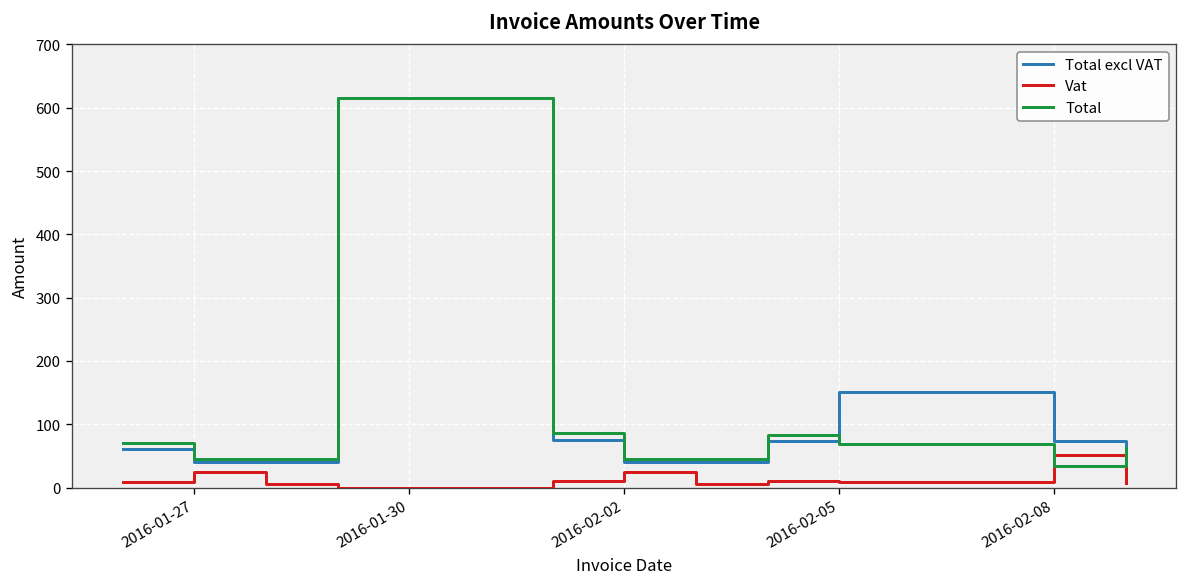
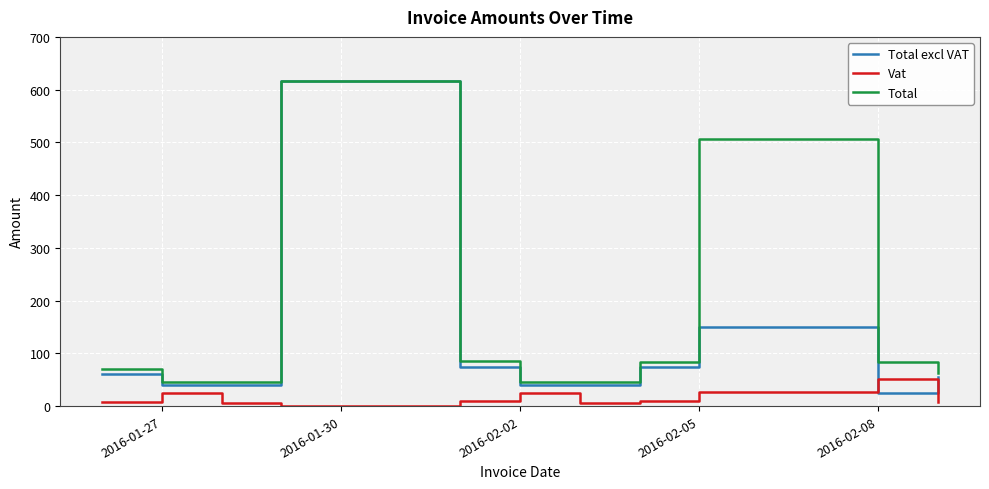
  {
    "Total excl VAT": {
      "2016-01-27": 40,
      "2016-02-02": 40,
      "2016-02-05": 150,
-     "2016-02-08": 70
+     "2016-02-08": 30
    },
    "Vat": {
      "2016-01-27": 20,
      "2016-02-02": 20,
-     "2016-02-05": 10,
+     "2016-02-05": 30,
      "2016-02-08": 50
    },
    "Total": {
      "2016-01-27": 50,
      "2016-02-02": 50,
-     "2016-02-05": 70,
-     "2016-02-08": 30
+     "2016-02-05": 510,
+     "2016-02-08": 80
    }
  }
